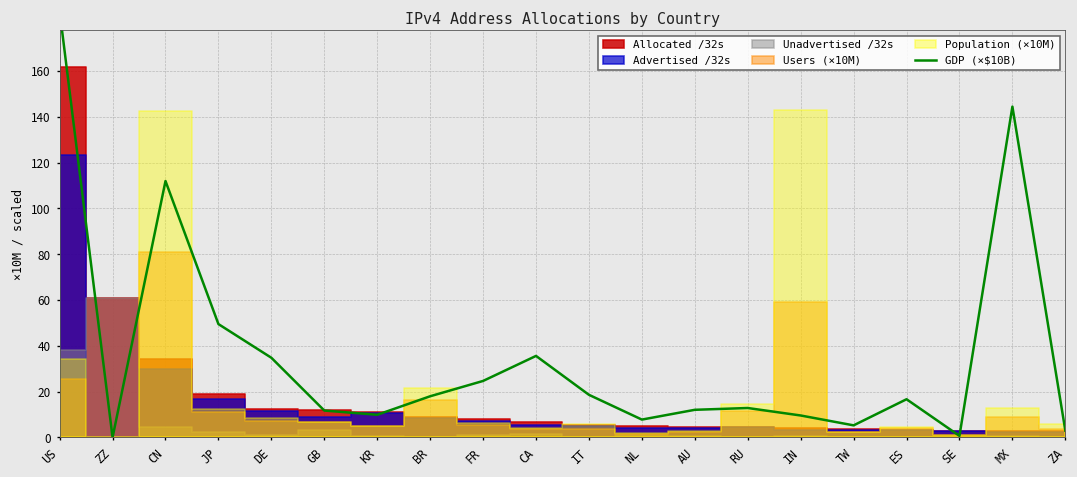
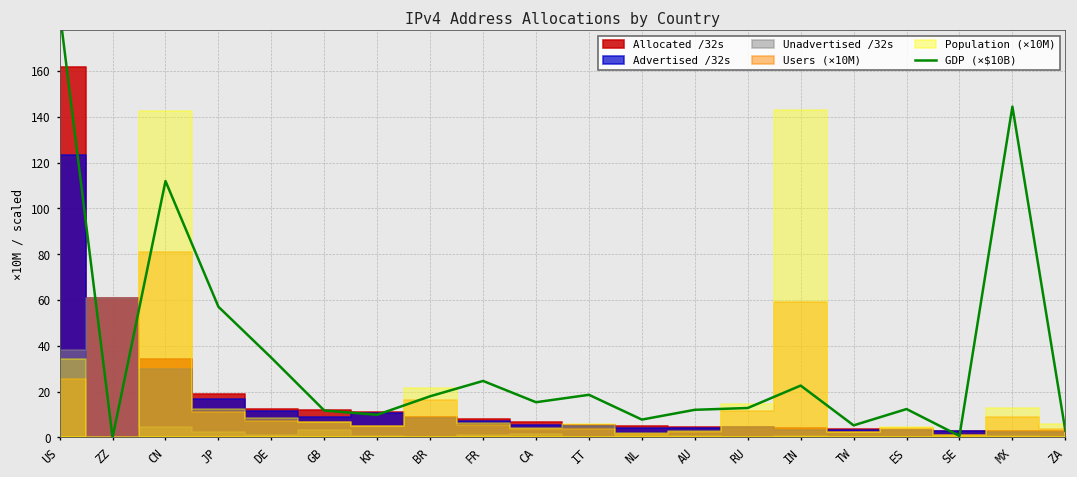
  {
    "GDP (×$10B)": {
      "ZZ": 0,
      "CN": 112,
-     "JP": 49,
+     "JP": 57,
      "DE": 35,
      "GB": 12,
      "KR": 10,
      "BR": 18,
      "FR": 25,
-     "CA": 36,
+     "CA": 15,
      "IT": 19,
      "NL": 8,
      "AU": 12,
      "RU": 13,
-     "IN": 10,
+     "IN": 23,
      "TW": 5,
-     "ES": 17,
+     "ES": 12,
      "SE": 1,
      "MX": 144
    }
  }
